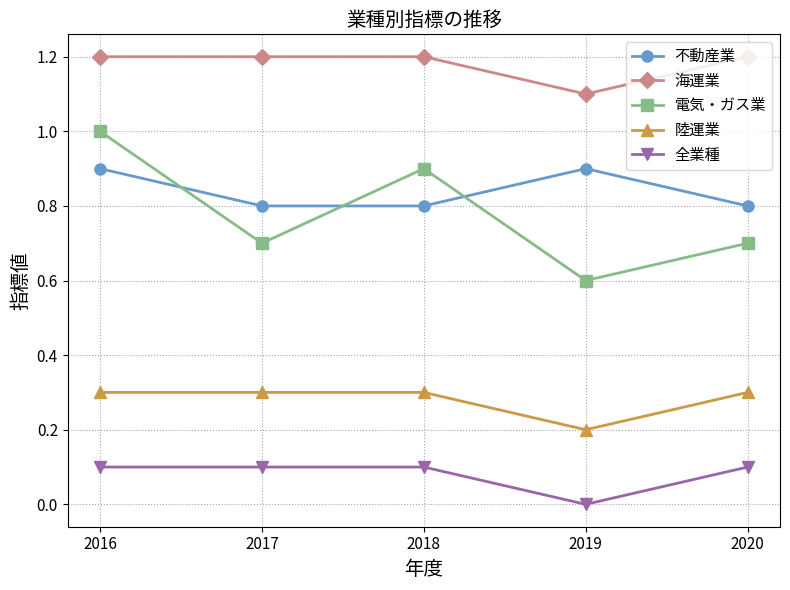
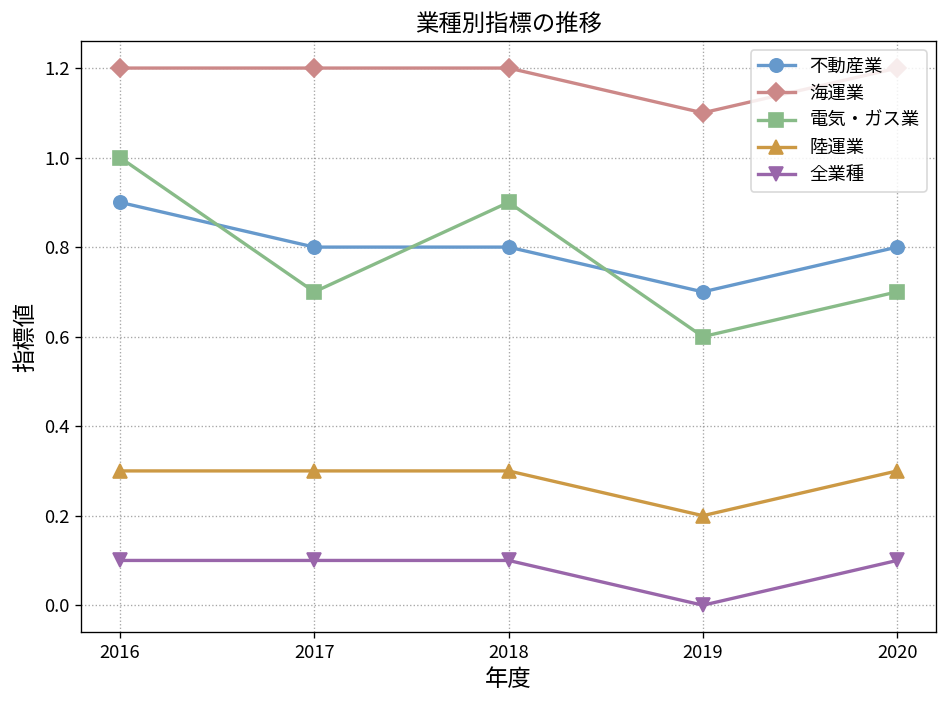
  {
    "不動産業": {
      "2016": 0.9,
      "2017": 0.8,
      "2018": 0.8,
-     "2019": 0.9,
+     "2019": 0.7,
      "2020": 0.8
    },
    "海運業": {
      "2016": 1.2,
      "2017": 1.2,
      "2018": 1.2,
      "2019": 1.1
    },
    "電気・ガス業": {
      "2016": 1.0,
      "2017": 0.7,
      "2018": 0.9,
      "2019": 0.6,
      "2020": 0.7
    },
    "陸運業": {
      "2016": 0.3,
      "2017": 0.3,
      "2018": 0.3,
      "2019": 0.2,
      "2020": 0.3
    },
    "全業種": {
      "2016": 0.1,
      "2017": 0.1,
      "2018": 0.1,
      "2019": 0.0,
      "2020": 0.1
    }
  }
